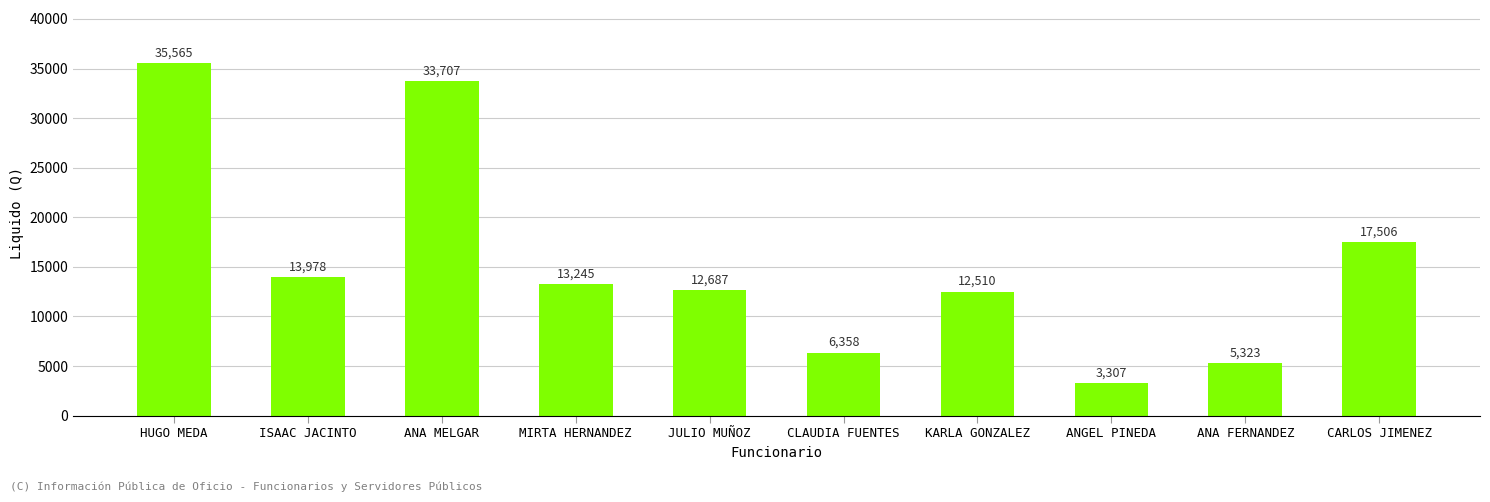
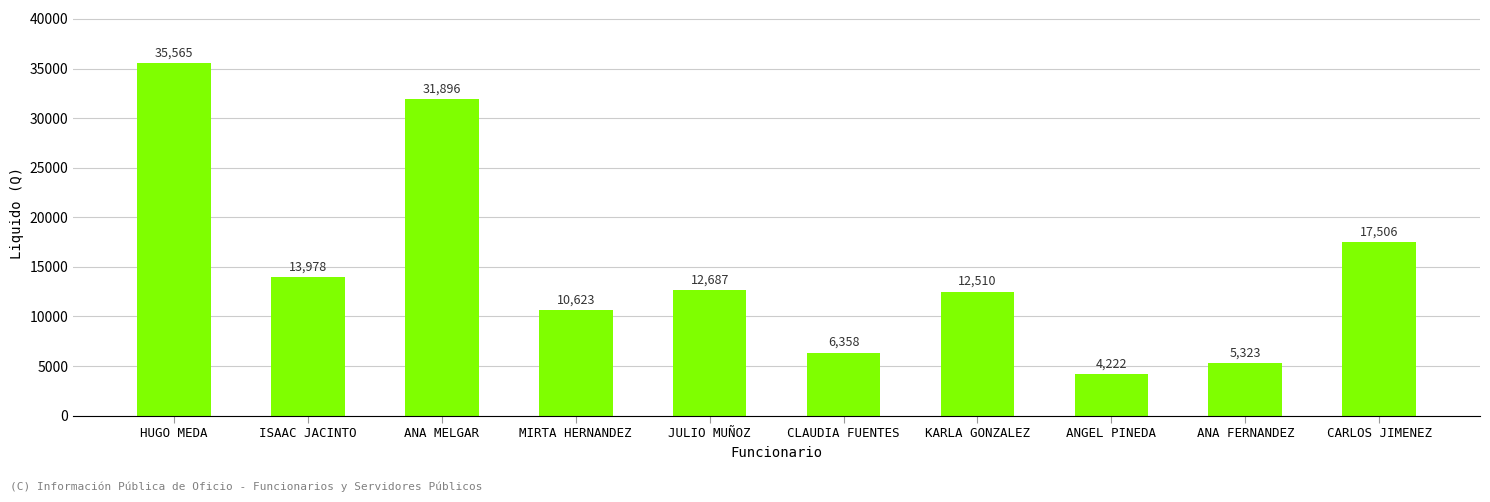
  {
    "HUGO MEDA": "35,565",
    "ISAAC JACINTO": "13,978",
-   "ANA MELGAR": "33,707",
-   "MIRTA HERNANDEZ": "13,245",
+   "ANA MELGAR": "31,896",
+   "MIRTA HERNANDEZ": "10,623",
    "JULIO MUÑOZ": "12,687",
    "CLAUDIA FUENTES": "6,358",
    "KARLA GONZALEZ": "12,510",
-   "ANGEL PINEDA": "3,307",
+   "ANGEL PINEDA": "4,222",
    "ANA FERNANDEZ": "5,323",
    "CARLOS JIMENEZ": "17,506"
  }
